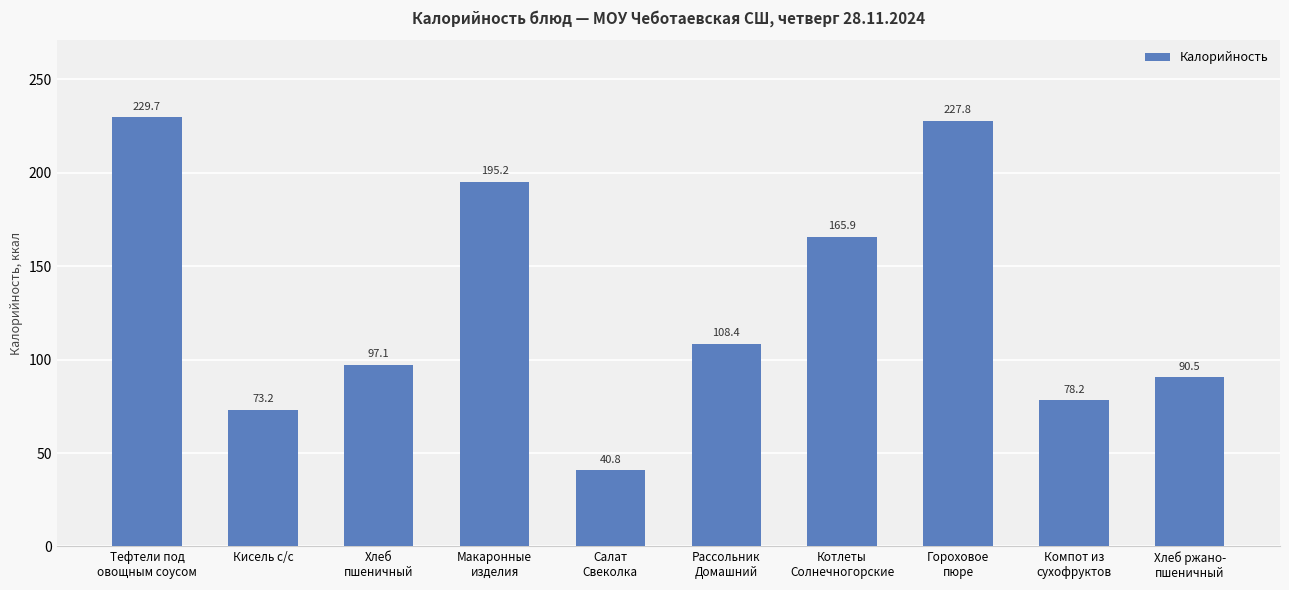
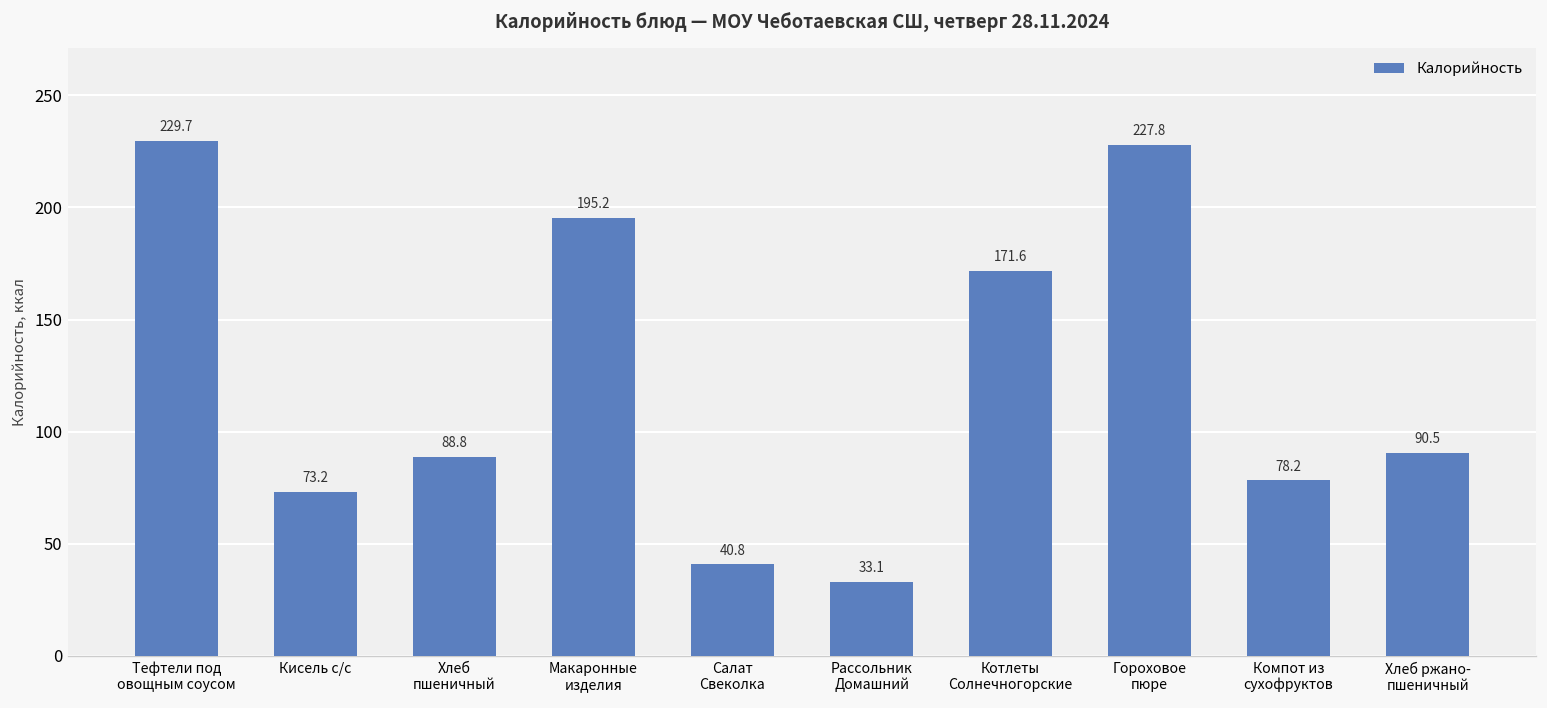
  {
    "Тефтели под овощным соусом": 229.7,
    "Кисель с/с": 73.2,
-   "Хлеб пшеничный": 97.1,
+   "Хлеб пшеничный": 88.8,
    "Макаронные изделия": 195.2,
    "Салат Свеколка": 40.8,
-   "Рассольник Домашний": 108.4,
-   "Котлеты Солнечногорские": 165.9,
+   "Рассольник Домашний": 33.1,
+   "Котлеты Солнечногорские": 171.6,
    "Гороховое пюре": 227.8,
    "Компот из сухофруктов": 78.2,
    "Хлеб ржано- пшеничный": 90.5
  }
